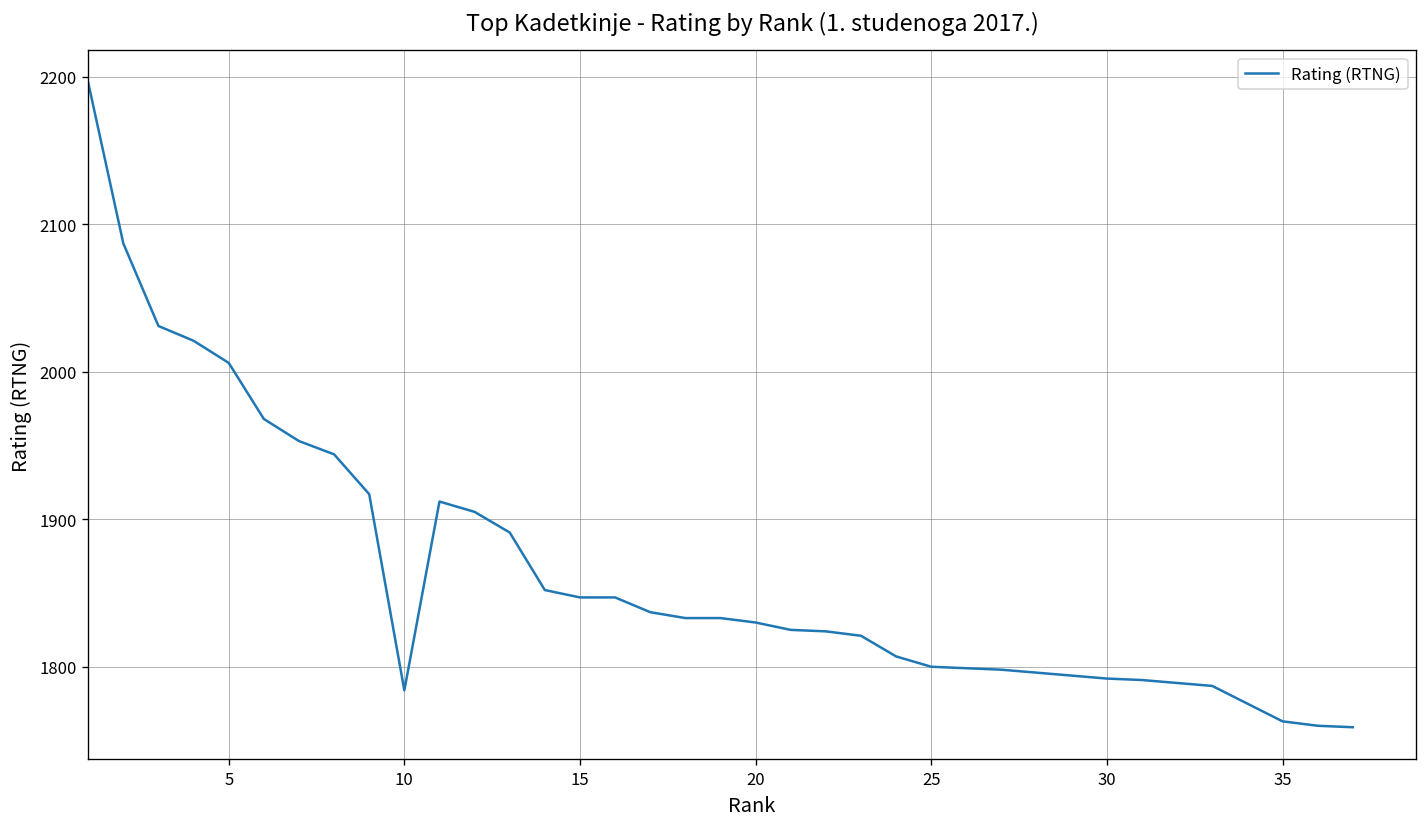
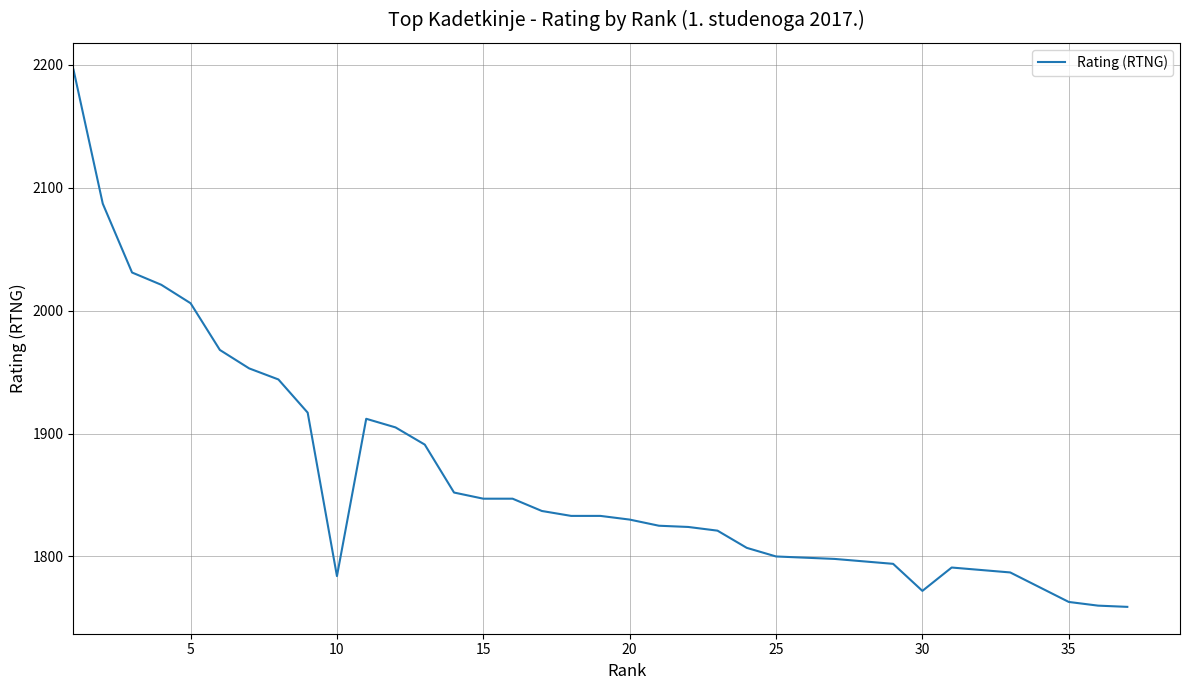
  {
    "5": 2006,
    "10": 1784,
    "15": 1847,
    "20": 1830,
    "25": 1800,
-   "30": 1792,
+   "30": 1772,
    "35": 1763
  }
